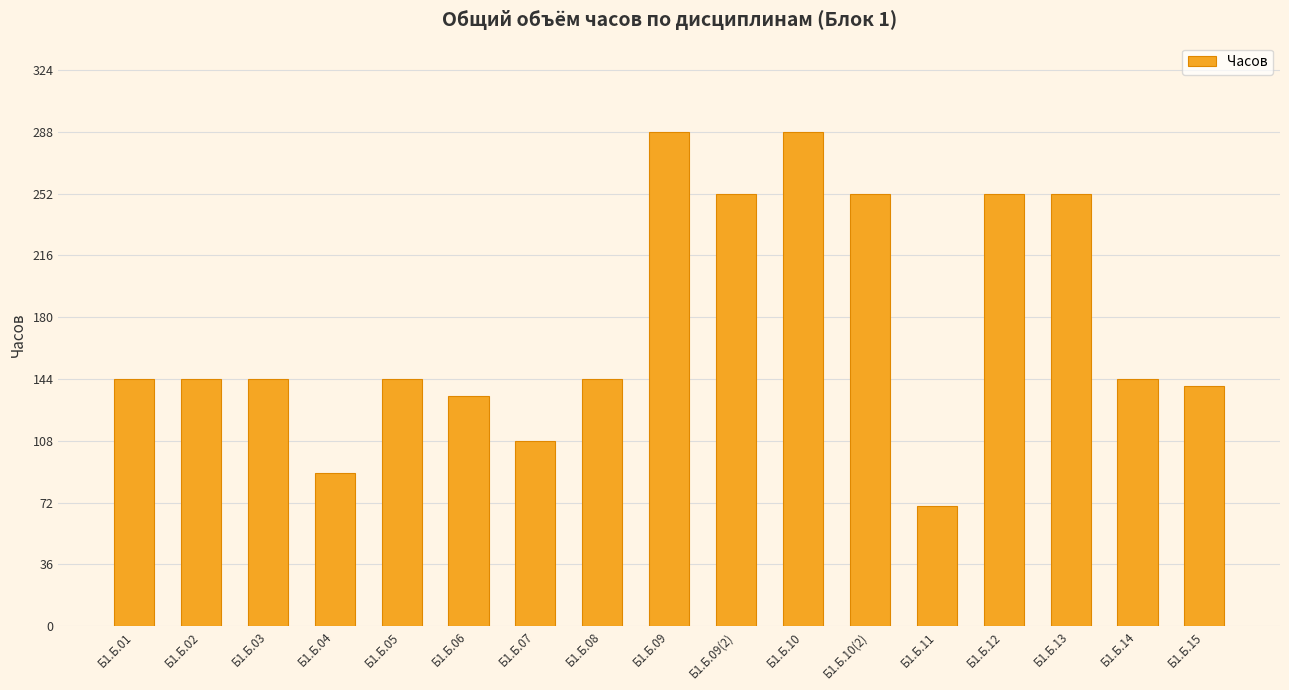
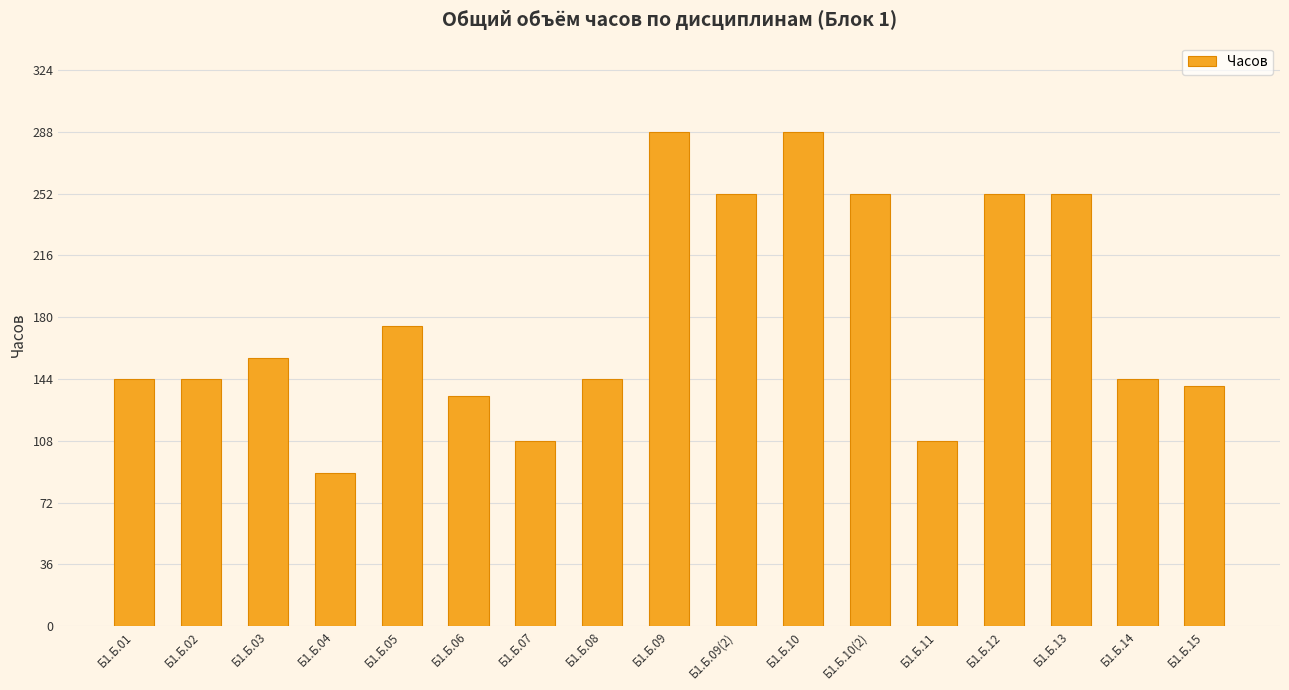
  {
    "Б1.Б.01": 144,
    "Б1.Б.02": 144,
-   "Б1.Б.03": 144,
+   "Б1.Б.03": 156,
    "Б1.Б.04": 89,
-   "Б1.Б.05": 144,
+   "Б1.Б.05": 175,
    "Б1.Б.06": 134,
    "Б1.Б.07": 108,
    "Б1.Б.08": 144,
    "Б1.Б.09": 288,
    "Б1.Б.09(2)": 252,
    "Б1.Б.10": 288,
    "Б1.Б.10(2)": 252,
-   "Б1.Б.11": 70,
+   "Б1.Б.11": 108,
    "Б1.Б.12": 252,
    "Б1.Б.13": 252,
    "Б1.Б.14": 144,
    "Б1.Б.15": 140
  }
